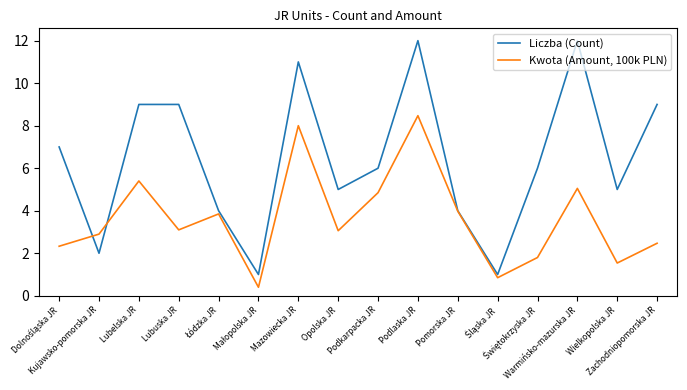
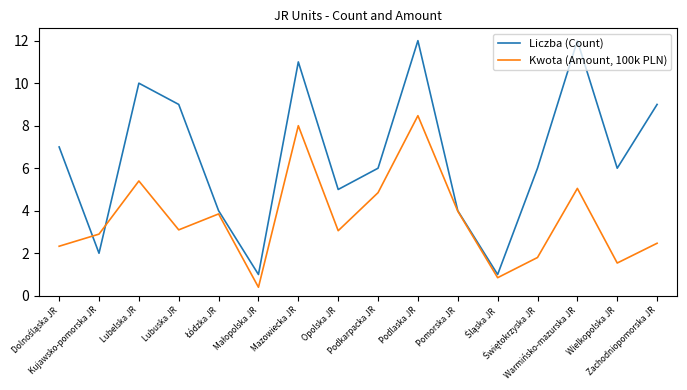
  {
    "Liczba (Count)": {
      "Dolnośląska JR": 7,
      "Kujawsko-pomorska JR": 2,
-     "Lubelska JR": 9,
+     "Lubelska JR": 10,
      "Lubuska JR": 9,
      "Łódzka JR": 4,
      "Małopolska JR": 1,
      "Mazowiecka JR": 11,
      "Opolska JR": 5,
      "Podkarpacka JR": 6,
      "Podlaska JR": 12,
      "Śląska JR": 1,
      "Świętokrzyska JR": 6,
-     "Wielkopolska JR": 5,
+     "Wielkopolska JR": 6,
      "Zachodniopomorska JR": 9
    },
    "Kwota (Amount, 100k PLN)": {
      "Dolnośląska JR": 2.3,
      "Kujawsko-pomorska JR": 3,
      "Lubelska JR": 5.4,
      "Lubuska JR": 3,
      "Łódzka JR": 3.9,
      "Małopolska JR": 0.4,
      "Mazowiecka JR": 8,
      "Opolska JR": 3,
      "Podkarpacka JR": 4.9,
      "Podlaska JR": 8.5,
      "Śląska JR": 0.9,
      "Świętokrzyska JR": 1.8,
      "Warmińsko-mazurska JR": 5,
      "Wielkopolska JR": 1.5,
      "Zachodniopomorska JR": 2.5
    }
  }
